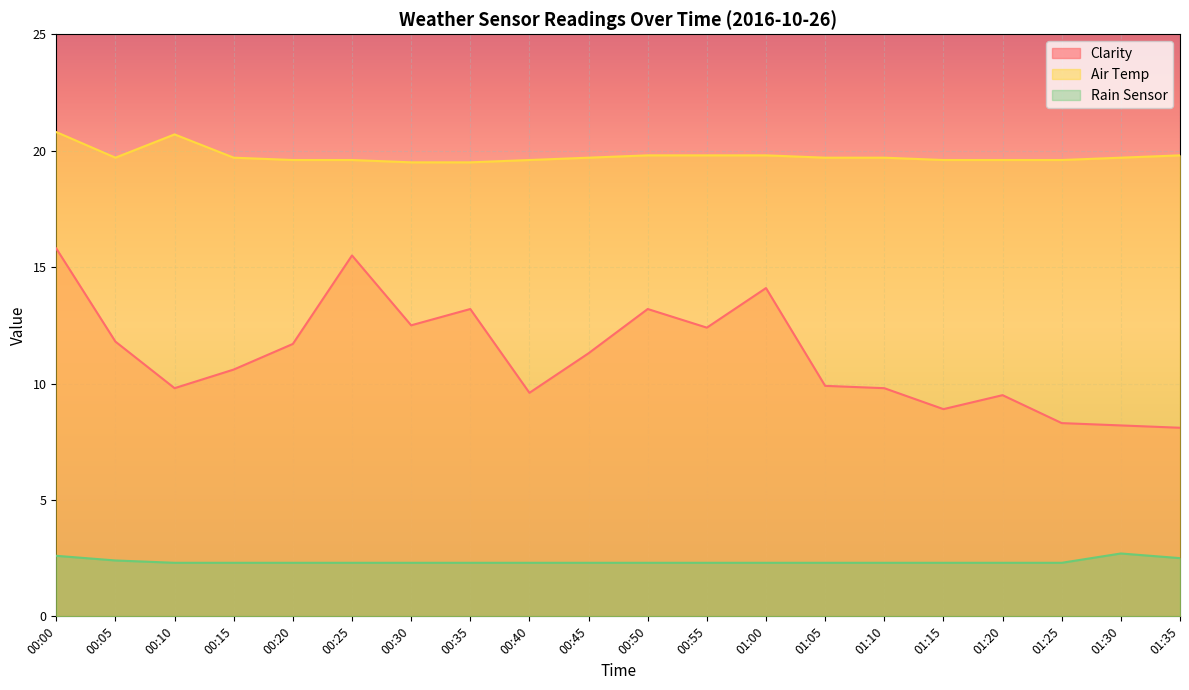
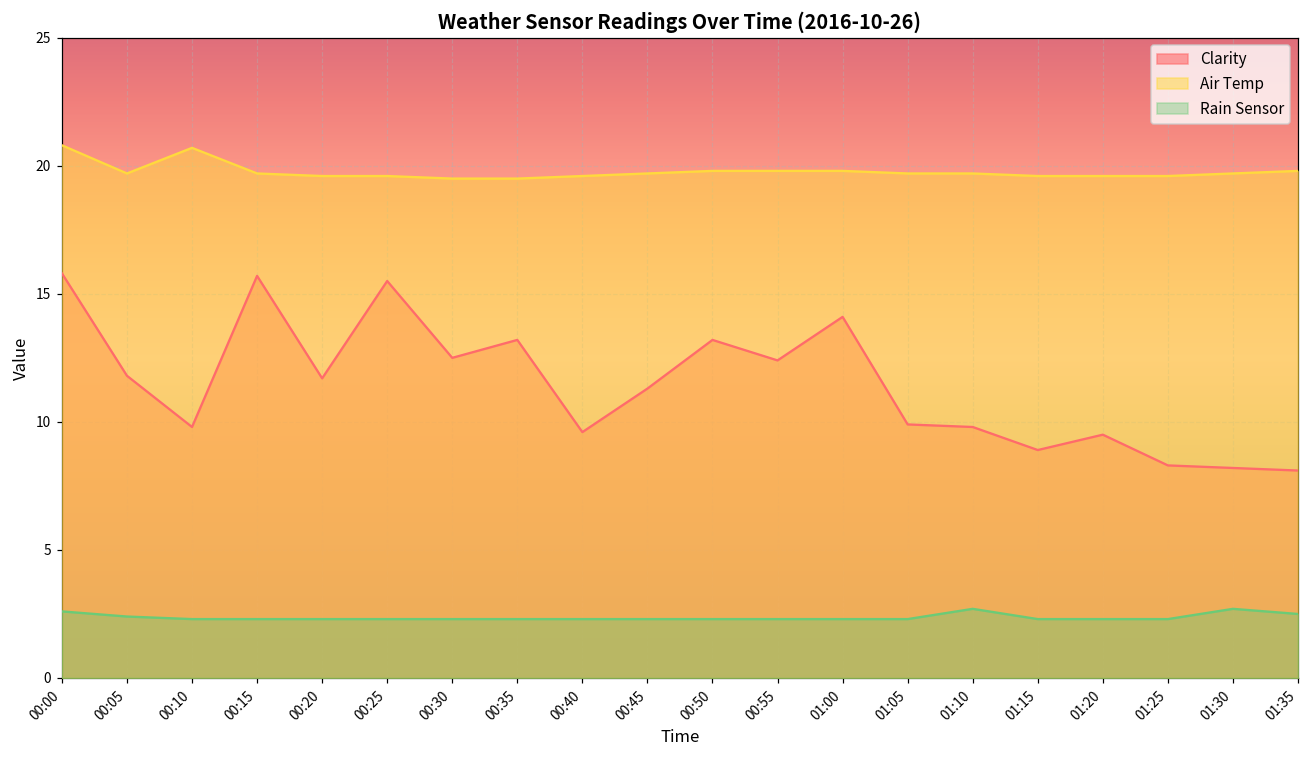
  {
    "Clarity": {
      "00:00": 15.8,
      "00:05": 11.8,
      "00:10": 9.8,
-     "00:15": 10.6,
+     "00:15": 15.7,
      "00:20": 11.7,
      "00:25": 15.5,
      "00:30": 12.5,
      "00:35": 13.2,
      "00:40": 9.6,
      "00:45": 11.3,
      "00:50": 13.2,
      "00:55": 12.4,
      "01:00": 14.1,
      "01:05": 9.9,
      "01:10": 9.8,
      "01:15": 8.9,
      "01:20": 9.5,
      "01:25": 8.3,
      "01:30": 8.2,
      "01:35": 8.1
    },
    "Air Temp": {
      "00:00": 20.8,
      "00:05": 19.7,
      "00:10": 20.7,
      "00:15": 19.7,
      "00:20": 19.6,
      "00:25": 19.6,
      "00:30": 19.5,
      "00:35": 19.5,
      "00:40": 19.6,
      "00:45": 19.7,
      "00:50": 19.8,
      "00:55": 19.8,
      "01:00": 19.8,
      "01:05": 19.7,
      "01:10": 19.7,
      "01:15": 19.6,
      "01:20": 19.6,
      "01:25": 19.6,
      "01:30": 19.7,
      "01:35": 19.8
    },
    "Rain Sensor": {
      "00:00": 2.6,
      "00:05": 2.4,
      "00:10": 2.3,
      "00:15": 2.3,
      "00:20": 2.3,
      "00:25": 2.3,
      "00:30": 2.3,
      "00:35": 2.3,
      "00:40": 2.3,
      "00:45": 2.3,
      "00:50": 2.3,
      "00:55": 2.3,
      "01:00": 2.3,
      "01:05": 2.3,
-     "01:10": 2.3,
+     "01:10": 2.7,
      "01:15": 2.3,
      "01:20": 2.3,
      "01:25": 2.3,
      "01:30": 2.7,
      "01:35": 2.5
    }
  }
